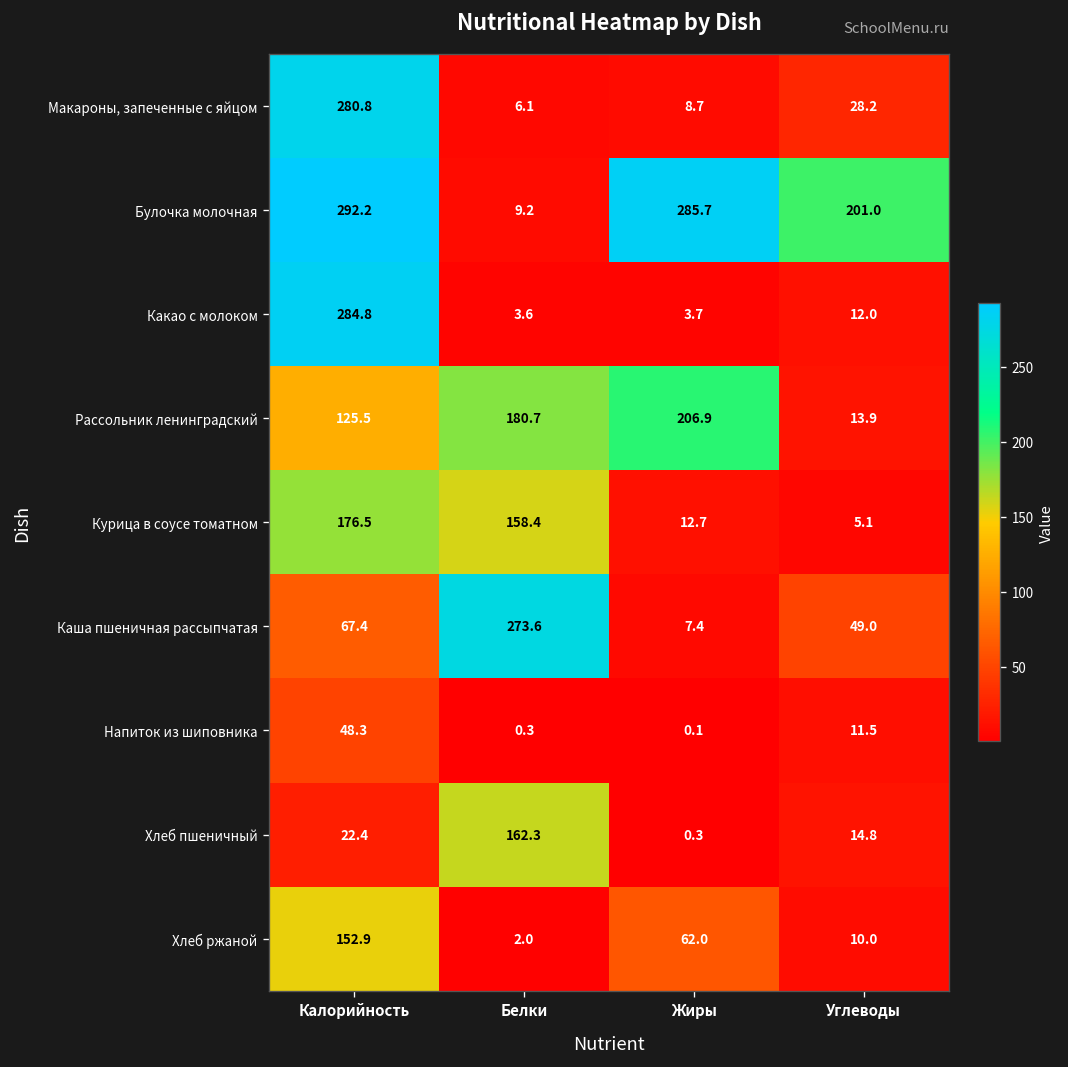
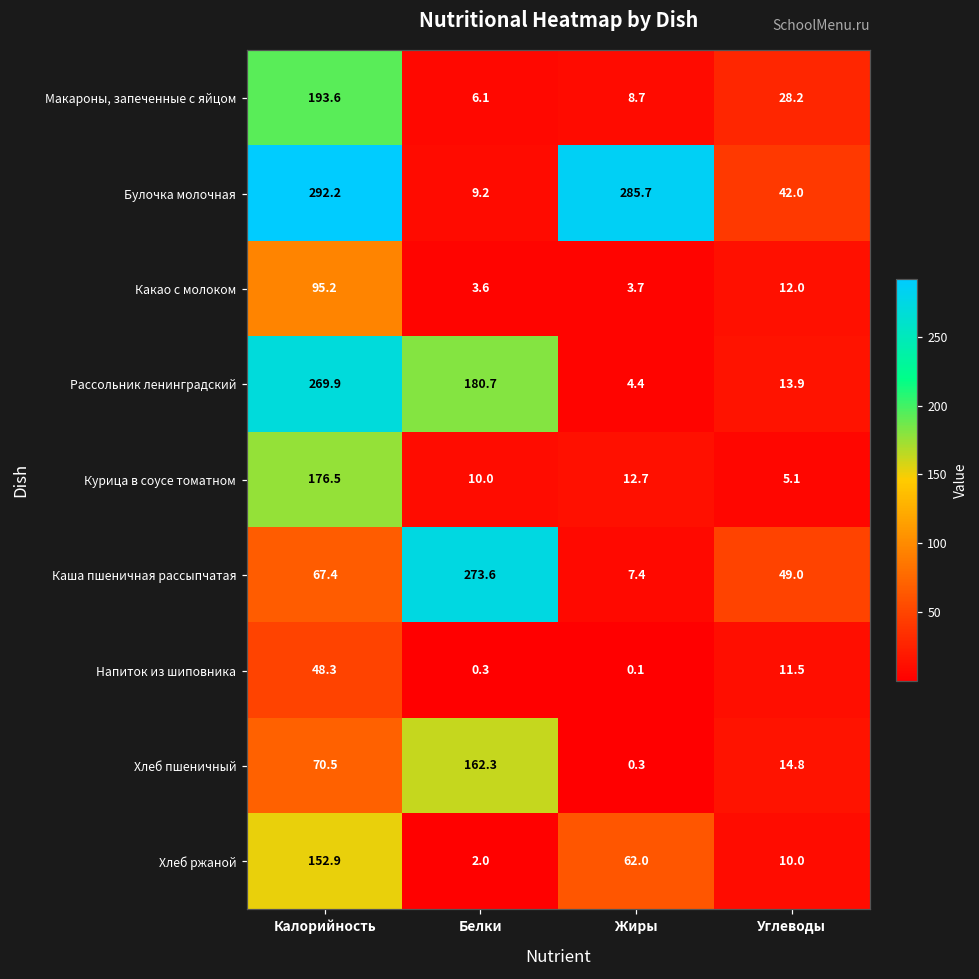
  {
    "Макароны, запеченные с яйцом": {
-     "Калорийность": 280.8,
+     "Калорийность": 193.6,
      "Белки": 6.1,
      "Жиры": 8.7,
      "Углеводы": 28.2
    },
    "Булочка молочная": {
      "Калорийность": 292.2,
      "Белки": 9.2,
      "Жиры": 285.7,
-     "Углеводы": 201.0
+     "Углеводы": 42.0
    },
    "Какао с молоком": {
-     "Калорийность": 284.8,
+     "Калорийность": 95.2,
      "Белки": 3.6,
      "Жиры": 3.7,
      "Углеводы": 12.0
    },
    "Рассольник ленинградский": {
-     "Калорийность": 125.5,
+     "Калорийность": 269.9,
      "Белки": 180.7,
-     "Жиры": 206.9,
+     "Жиры": 4.4,
      "Углеводы": 13.9
    },
    "Курица в соусе томатном": {
      "Калорийность": 176.5,
-     "Белки": 158.4,
+     "Белки": 10.0,
      "Жиры": 12.7,
      "Углеводы": 5.1
    },
    "Каша пшеничная рассыпчатая": {
      "Калорийность": 67.4,
      "Белки": 273.6,
      "Жиры": 7.4,
      "Углеводы": 49.0
    },
    "Напиток из шиповника": {
      "Калорийность": 48.3,
      "Белки": 0.3,
      "Жиры": 0.1,
      "Углеводы": 11.5
    },
    "Хлеб пшеничный": {
-     "Калорийность": 22.4,
+     "Калорийность": 70.5,
      "Белки": 162.3,
      "Жиры": 0.3,
      "Углеводы": 14.8
    },
    "Хлеб ржаной": {
      "Калорийность": 152.9,
      "Белки": 2.0,
      "Жиры": 62.0,
      "Углеводы": 10.0
    }
  }
